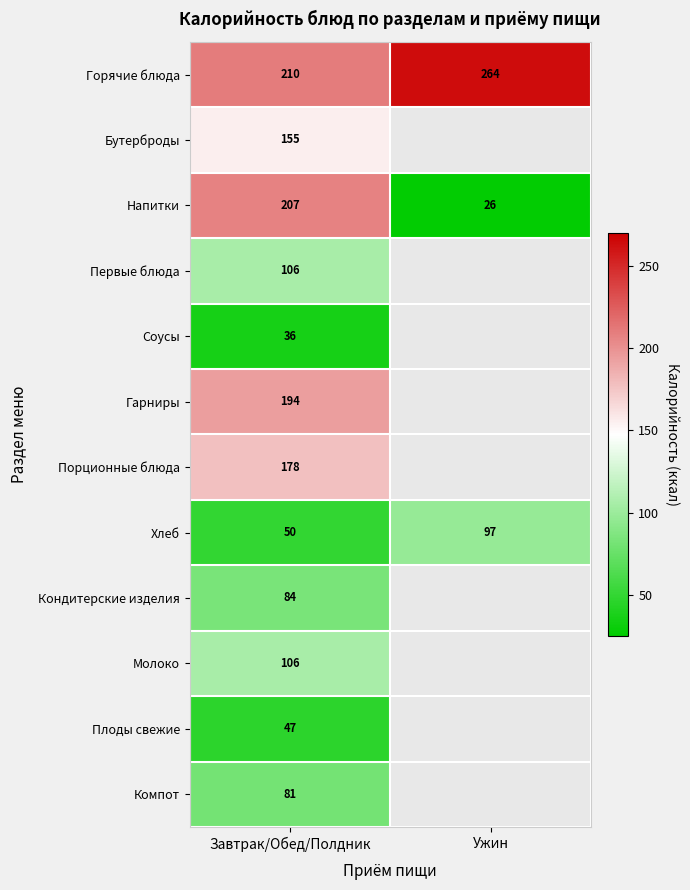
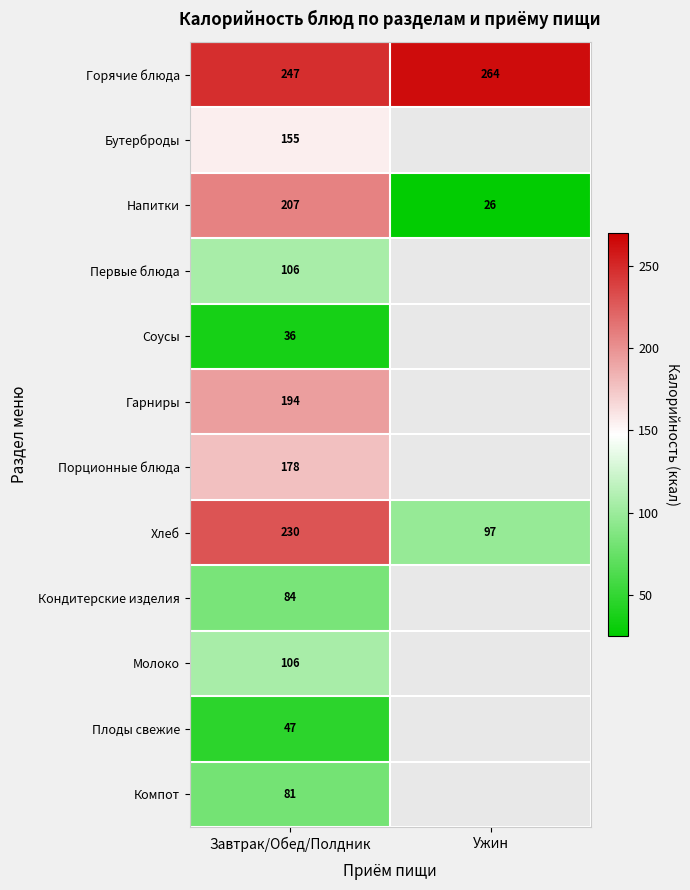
  {
    "Горячие блюда": {
-     "Завтрак/Обед/Полдник": 210,
+     "Завтрак/Обед/Полдник": 247,
      "Ужин": 264
    },
    "Бутерброды": {
      "Завтрак/Обед/Полдник": 155
    },
    "Напитки": {
      "Завтрак/Обед/Полдник": 207,
      "Ужин": 26
    },
    "Первые блюда": {
      "Завтрак/Обед/Полдник": 106
    },
    "Соусы": {
      "Завтрак/Обед/Полдник": 36
    },
    "Гарниры": {
      "Завтрак/Обед/Полдник": 194
    },
    "Порционные блюда": {
      "Завтрак/Обед/Полдник": 178
    },
    "Хлеб": {
-     "Завтрак/Обед/Полдник": 50,
+     "Завтрак/Обед/Полдник": 230,
      "Ужин": 97
    },
    "Кондитерские изделия": {
      "Завтрак/Обед/Полдник": 84
    },
    "Молоко": {
      "Завтрак/Обед/Полдник": 106
    },
    "Плоды свежие": {
      "Завтрак/Обед/Полдник": 47
    },
    "Компот": {
      "Завтрак/Обед/Полдник": 81
    }
  }
